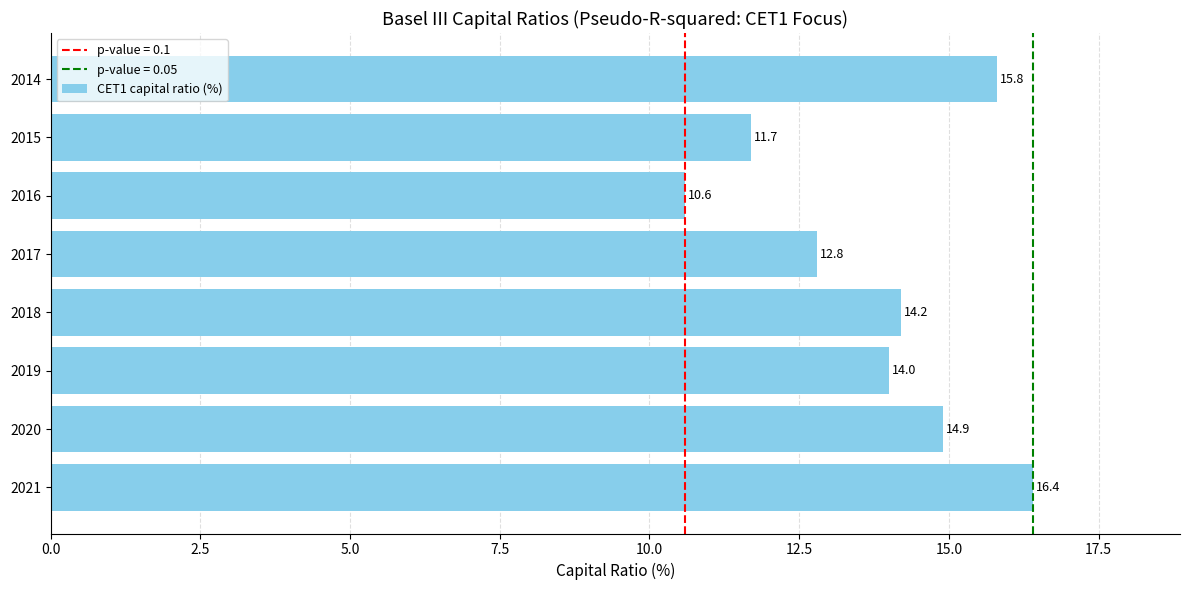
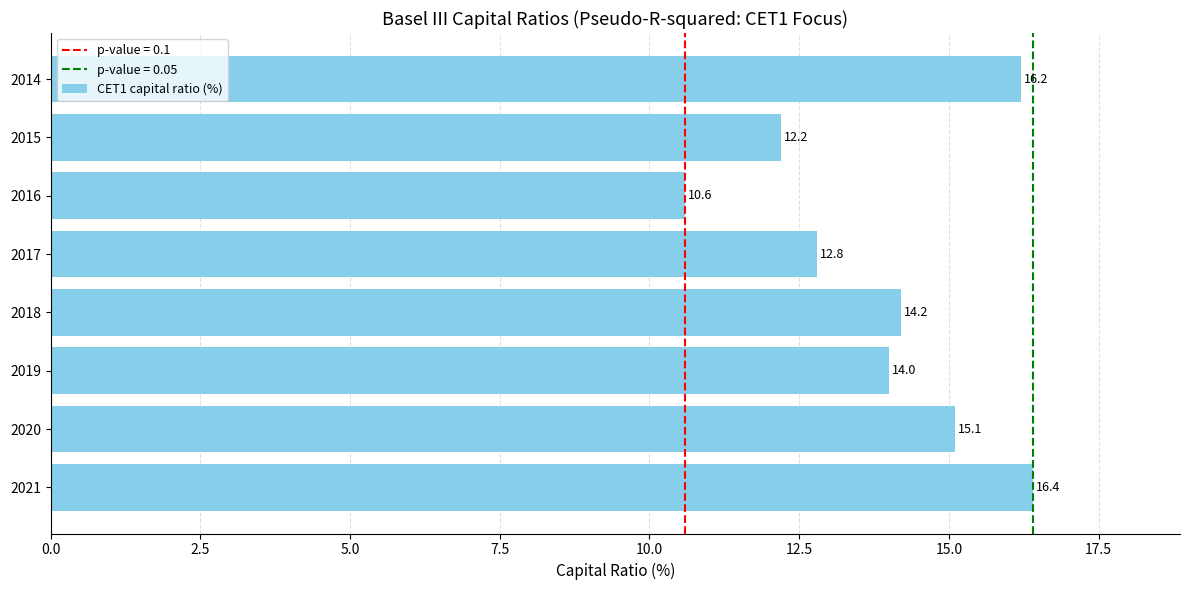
  {
-   "2014": 15.8,
-   "2015": 11.7,
+   "2014": 16.2,
+   "2015": 12.2,
    "2016": 10.6,
    "2017": 12.8,
    "2018": 14.2,
    "2019": 14.0,
-   "2020": 14.9,
+   "2020": 15.1,
    "2021": 16.4
  }
